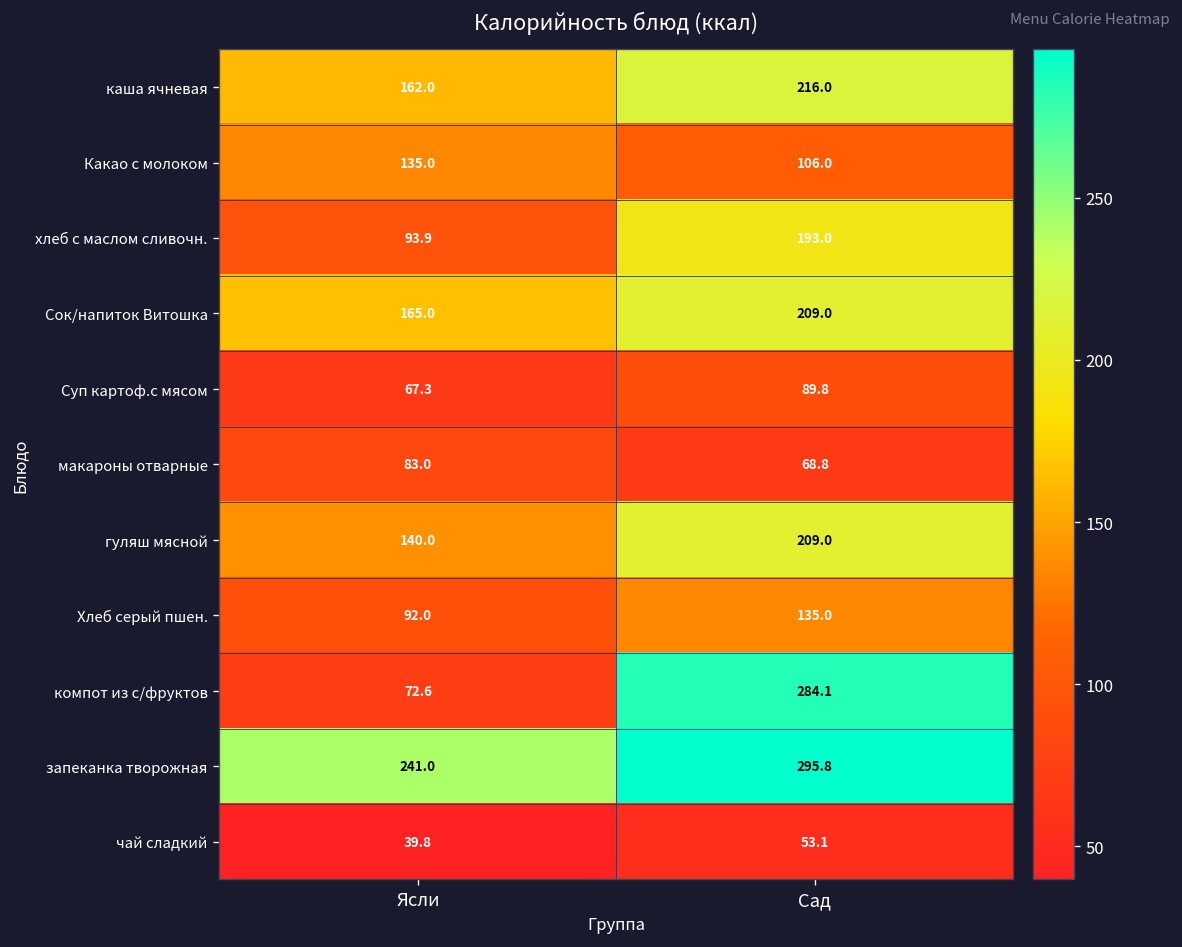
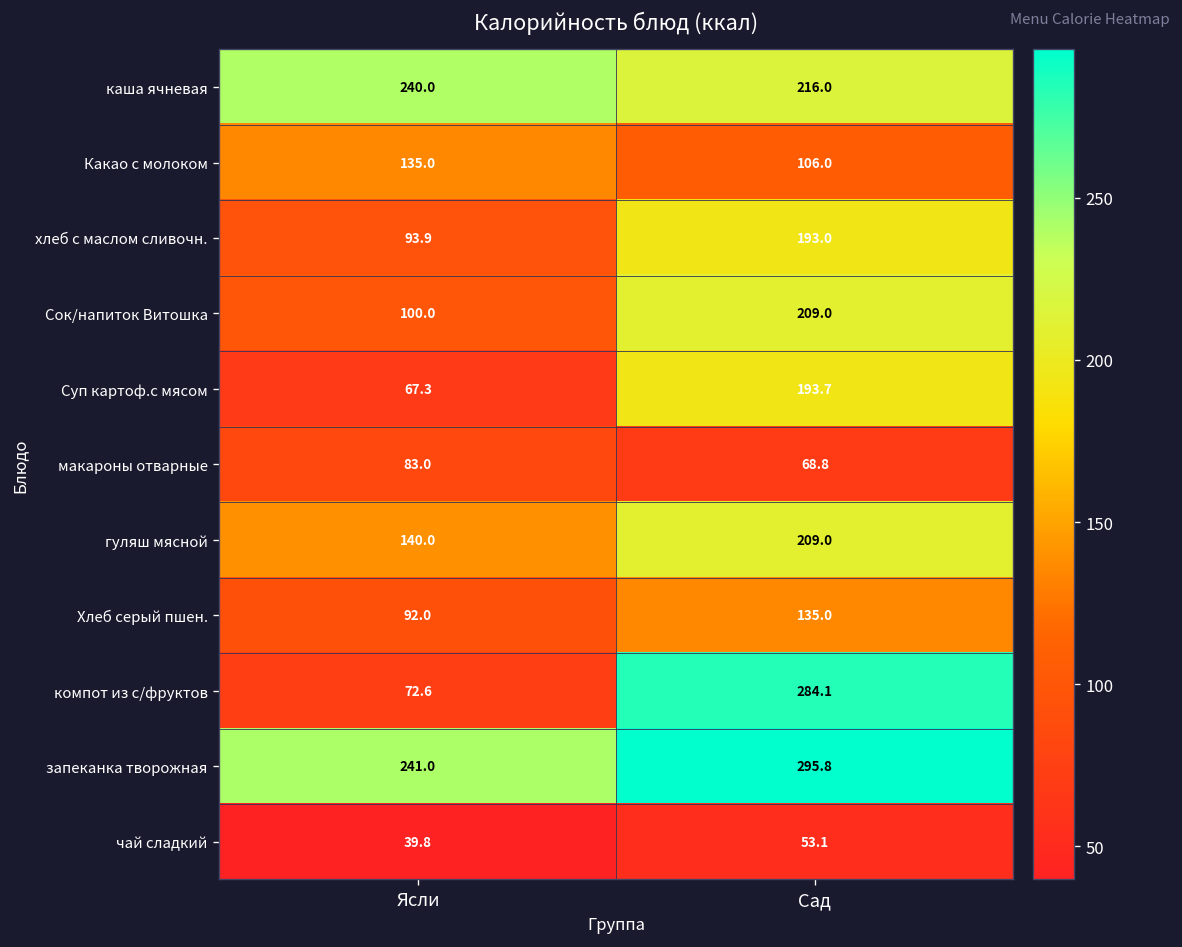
  {
    "каша ячневая": {
-     "Ясли": 162.0,
+     "Ясли": 240.0,
      "Сад": 216.0
    },
    "Какао с молоком": {
      "Ясли": 135.0,
      "Сад": 106.0
    },
    "хлеб с маслом сливочн.": {
      "Ясли": 93.9,
      "Сад": 193.0
    },
    "Сок/напиток Витошка": {
-     "Ясли": 165.0,
+     "Ясли": 100.0,
      "Сад": 209.0
    },
    "Суп картоф.с мясом": {
      "Ясли": 67.3,
-     "Сад": 89.8
+     "Сад": 193.7
    },
    "макароны отварные": {
      "Ясли": 83.0,
      "Сад": 68.8
    },
    "гуляш мясной": {
      "Ясли": 140.0,
      "Сад": 209.0
    },
    "Хлеб серый пшен.": {
      "Ясли": 92.0,
      "Сад": 135.0
    },
    "компот из с/фруктов": {
      "Ясли": 72.6,
      "Сад": 284.1
    },
    "запеканка творожная": {
      "Ясли": 241.0,
      "Сад": 295.8
    },
    "чай сладкий": {
      "Ясли": 39.8,
      "Сад": 53.1
    }
  }
